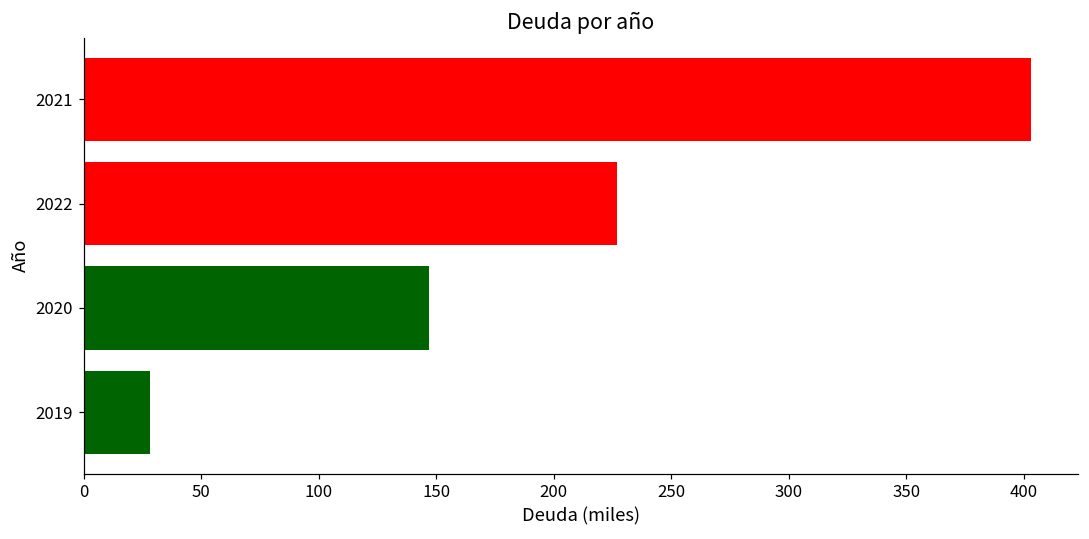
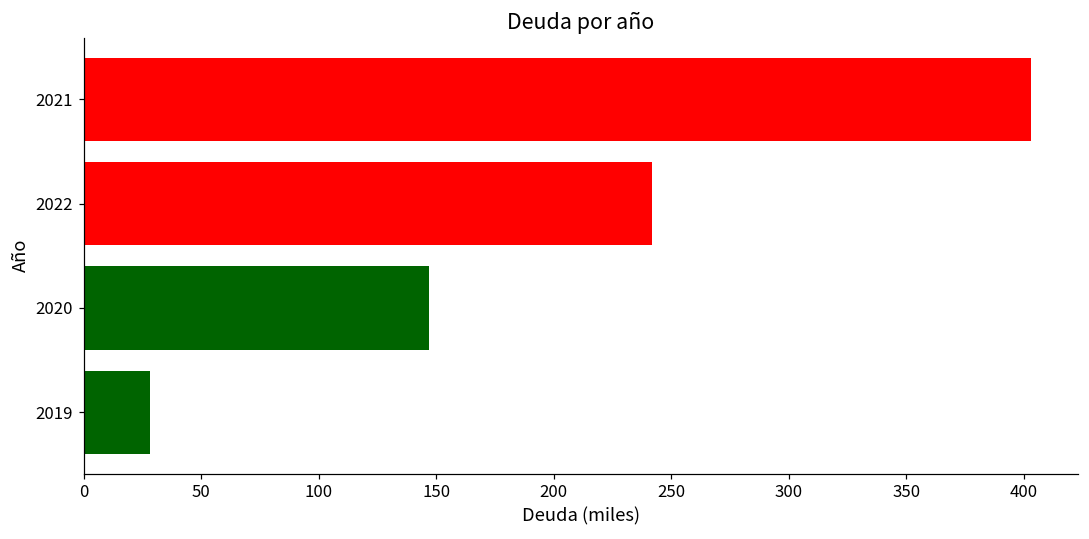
  {
    "2021": 403,
-   "2022": 227,
+   "2022": 242,
    "2020": 147,
    "2019": 28
  }
